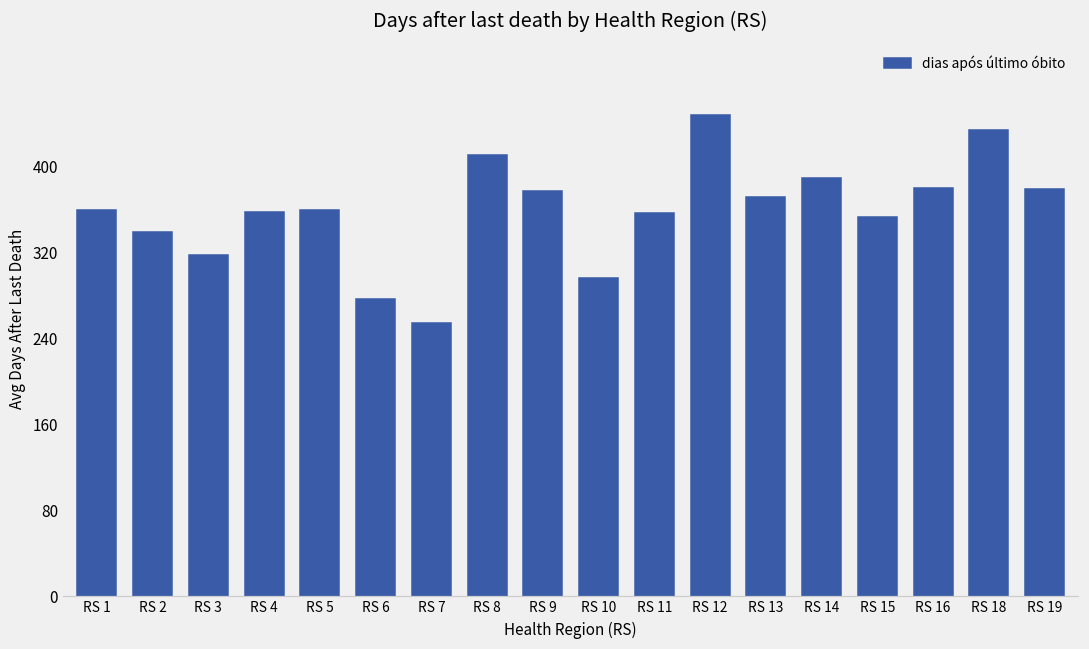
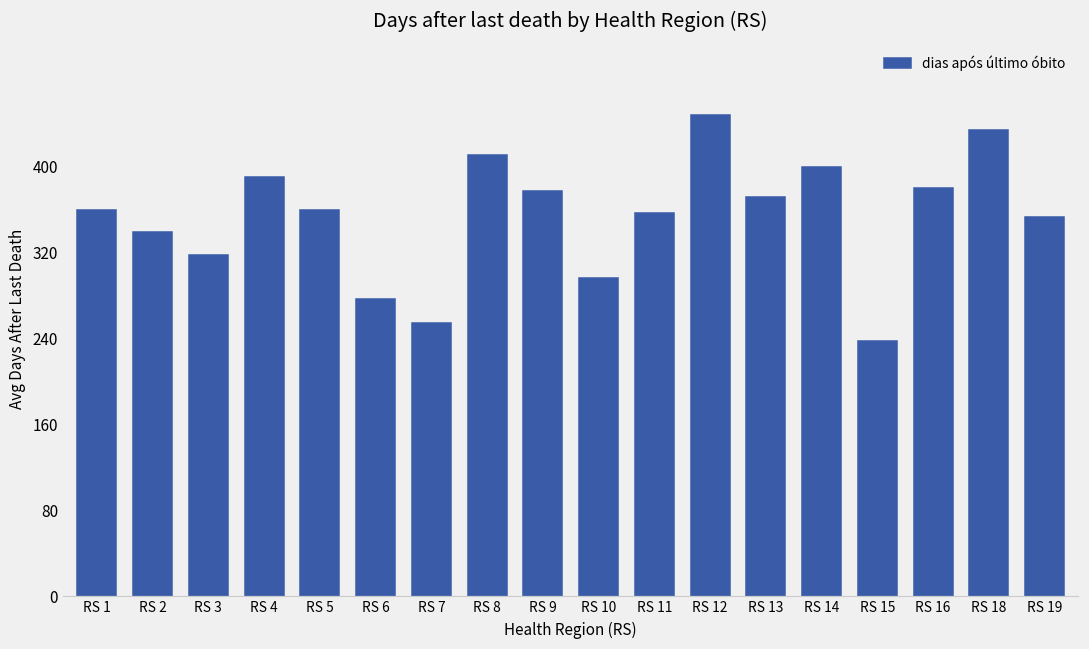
  {
    "RS 1": 360,
    "RS 2": 340,
    "RS 3": 320,
-   "RS 4": 360,
+   "RS 4": 390,
    "RS 5": 360,
    "RS 6": 280,
    "RS 7": 250,
    "RS 8": 410,
    "RS 9": 380,
    "RS 10": 300,
    "RS 11": 360,
    "RS 12": 450,
    "RS 13": 370,
-   "RS 14": 390,
-   "RS 15": 350,
+   "RS 14": 400,
+   "RS 15": 240,
    "RS 16": 380,
    "RS 18": 430,
-   "RS 19": 380
+   "RS 19": 350
  }
